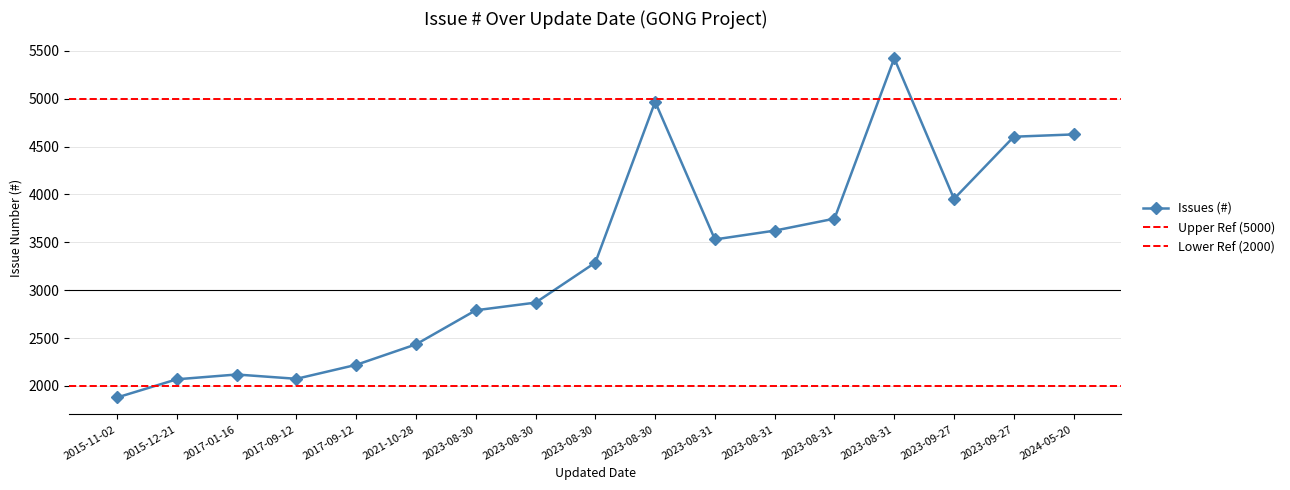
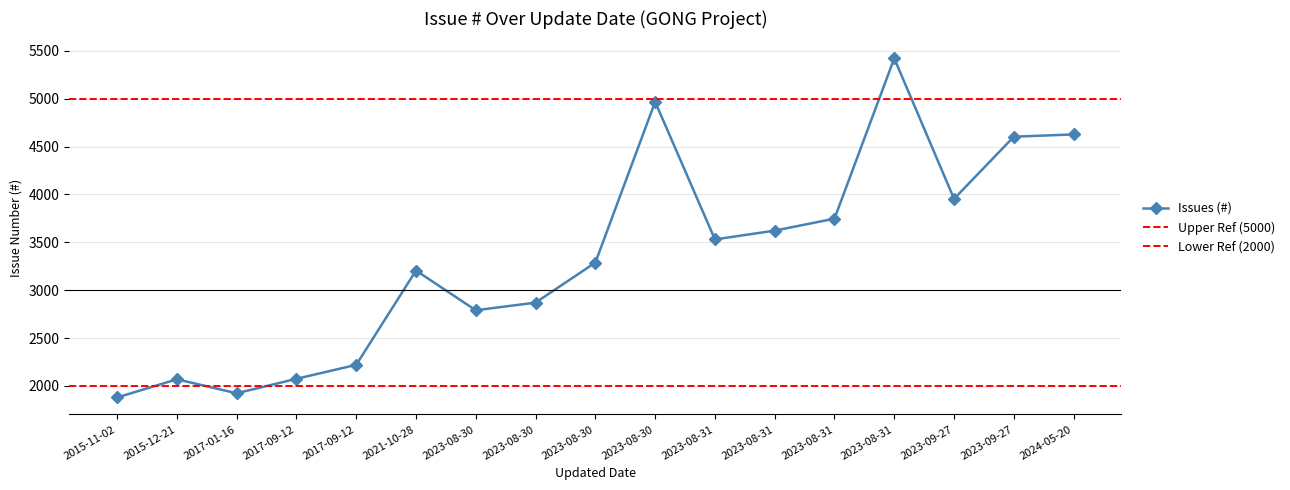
  {
    "2015-11-02": 1900,
    "2015-12-21": 2100,
-   "2017-01-16": 2100,
-   "2021-10-28": 2400,
+   "2017-01-16": 1900,
+   "2021-10-28": 3200,
    "2024-05-20": 4600
  }
